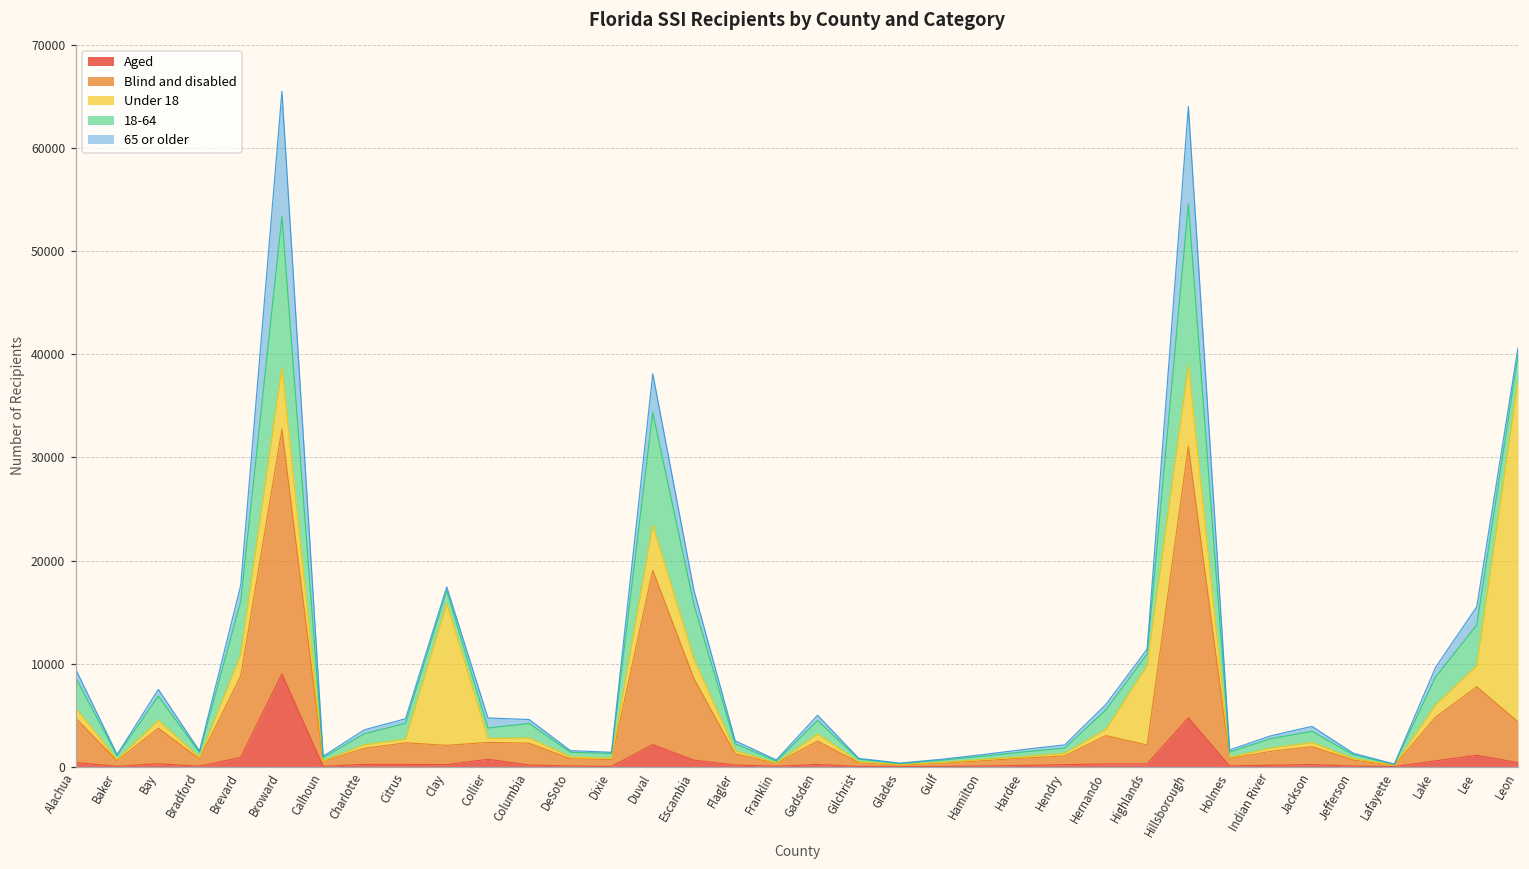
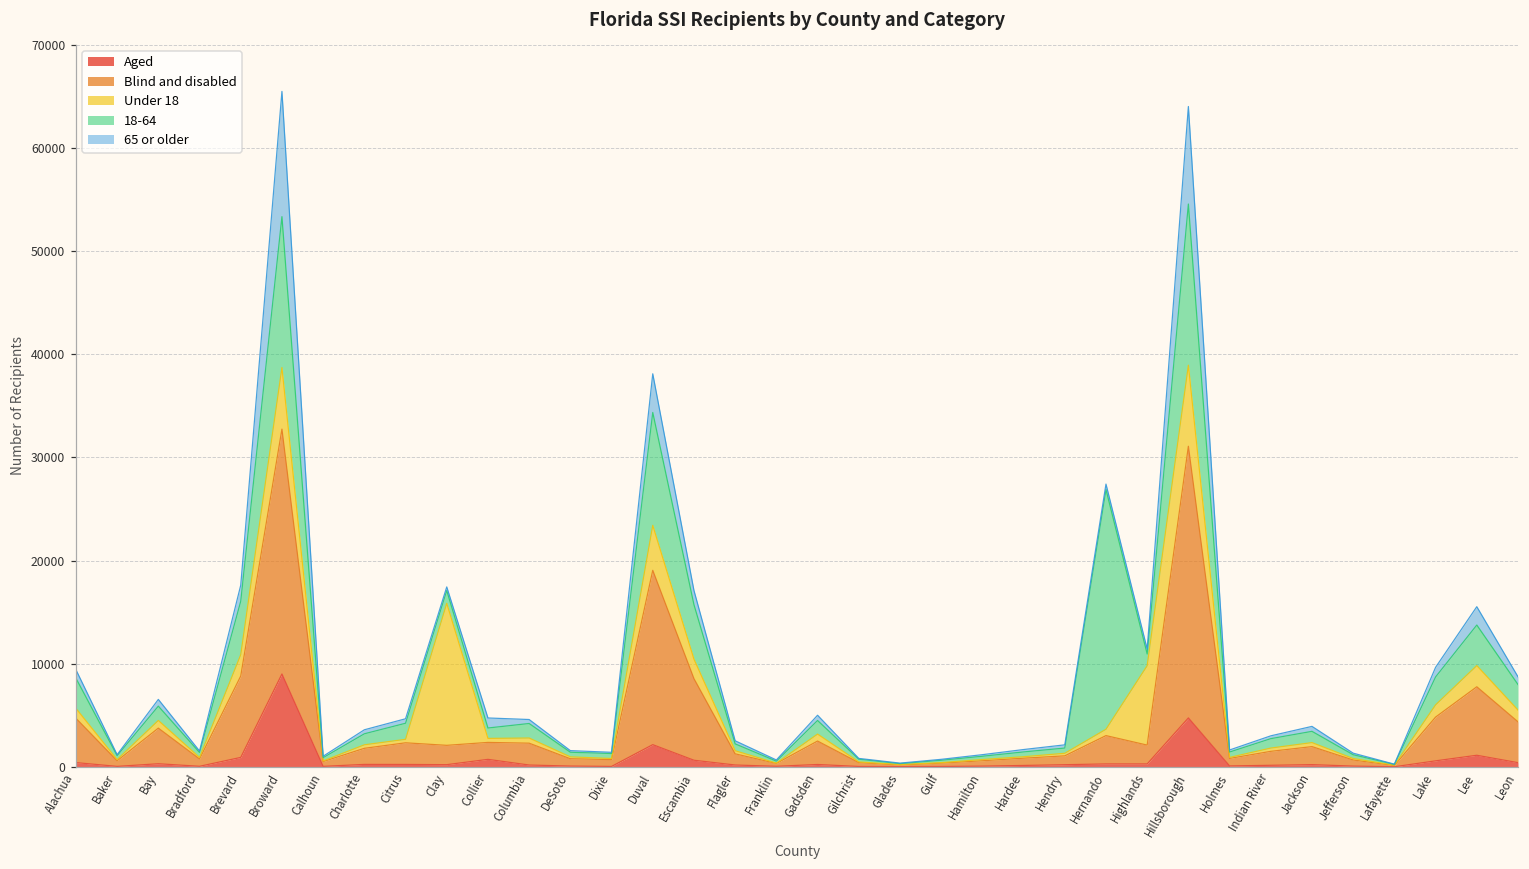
  {
    "Under 18": {
      "Alachua": 1000,
      "Bay": 1000,
      "Brevard": 2000,
      "Broward": 6000,
      "Charlotte": 0,
      "Citrus": 0,
      "Clay": 14000,
      "Collier": 0,
      "Columbia": 0,
      "Duval": 4000,
      "Escambia": 2000,
      "Flagler": 0,
      "Gadsden": 1000,
      "Hernando": 1000,
      "Highlands": 8000,
      "Hillsborough": 8000,
      "Indian River": 0,
      "Jackson": 0,
      "Lake": 1000,
      "Lee": 2000,
-     "Leon": 33000
+     "Leon": 1000
    },
    "18-64": {
      "Alachua": 3000,
-     "Bay": 2000,
+     "Bay": 1000,
      "Brevard": 5000,
      "Broward": 15000,
      "Charlotte": 1000,
      "Citrus": 2000,
      "Clay": 1000,
      "Collier": 1000,
      "Columbia": 1000,
      "Duval": 11000,
      "Escambia": 5000,
      "Flagler": 1000,
      "Gadsden": 1000,
      "Hendry": 1000,
-     "Hernando": 2000,
+     "Hernando": 23000,
      "Highlands": 1000,
      "Hillsborough": 16000,
      "Indian River": 1000,
      "Jackson": 1000,
      "Lake": 3000,
      "Lee": 4000,
      "Leon": 2000
    },
    "65 or older": {
      "Alachua": 1000,
      "Bay": 1000,
      "Brevard": 2000,
      "Broward": 12000,
      "Charlotte": 0,
      "Citrus": 0,
      "Clay": 0,
      "Collier": 1000,
      "Columbia": 0,
      "Duval": 4000,
      "Escambia": 1000,
      "Flagler": 0,
      "Gadsden": 1000,
      "Hendry": 0,
      "Hernando": 1000,
      "Highlands": 0,
      "Hillsborough": 9000,
      "Indian River": 0,
      "Jackson": 0,
      "Lake": 1000,
      "Lee": 2000,
      "Leon": 1000
    }
  }
